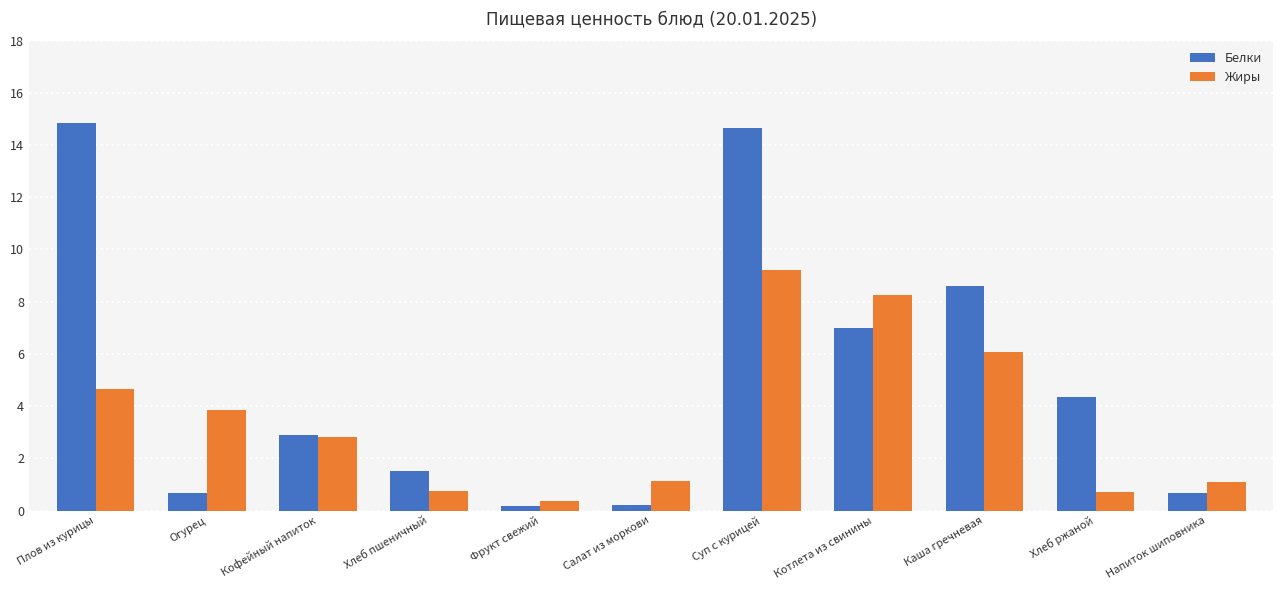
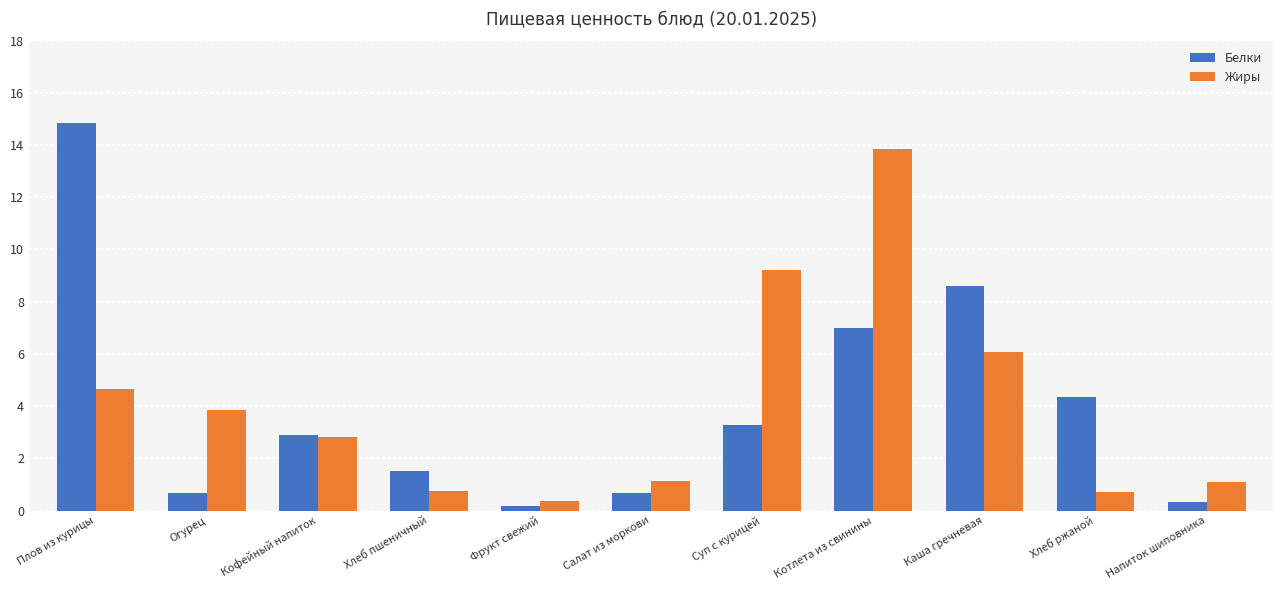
  {
    "Белки": {
      "Плов из курицы": 14.8,
      "Огурец": 0.7,
      "Кофейный напиток": 2.9,
      "Хлеб пшеничный": 1.5,
      "Фрукт свежий": 0.2,
-     "Салат из моркови": 0.2,
-     "Суп с курицей": 14.7,
+     "Салат из моркови": 0.7,
+     "Суп с курицей": 3.3,
      "Котлета из свинины": 7.0,
      "Каша гречневая": 8.6,
      "Хлеб ржаной": 4.3,
-     "Напиток шиповника": 0.7
+     "Напиток шиповника": 0.3
    },
    "Жиры": {
      "Плов из курицы": 4.7,
      "Огурец": 3.8,
      "Кофейный напиток": 2.8,
      "Хлеб пшеничный": 0.8,
      "Фрукт свежий": 0.4,
      "Салат из моркови": 1.1,
      "Суп с курицей": 9.2,
-     "Котлета из свинины": 8.3,
+     "Котлета из свинины": 13.9,
      "Каша гречневая": 6.1,
      "Хлеб ржаной": 0.7,
      "Напиток шиповника": 1.1
    }
  }
